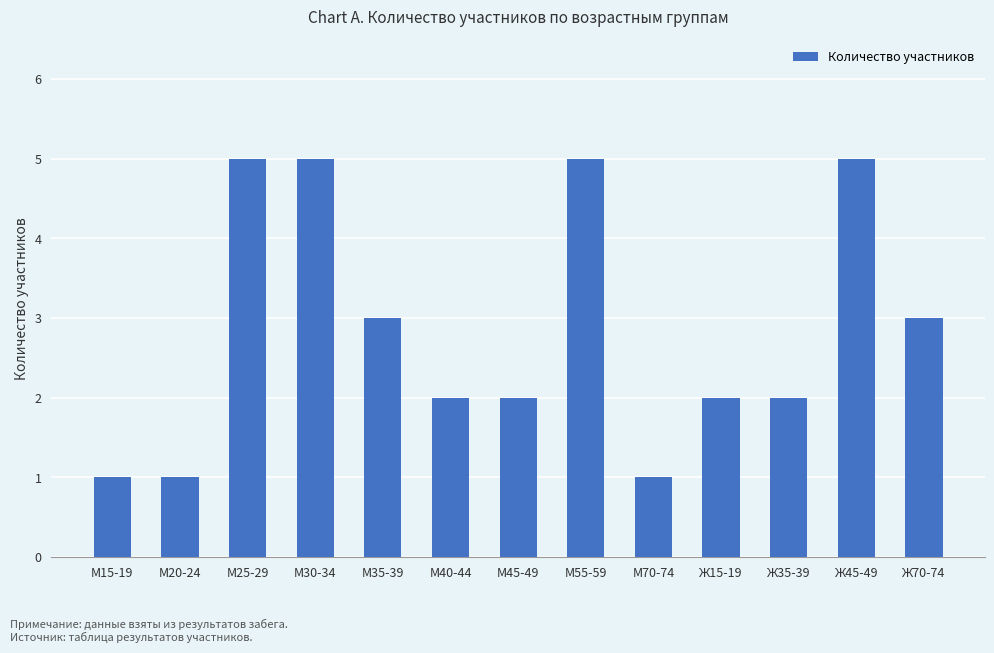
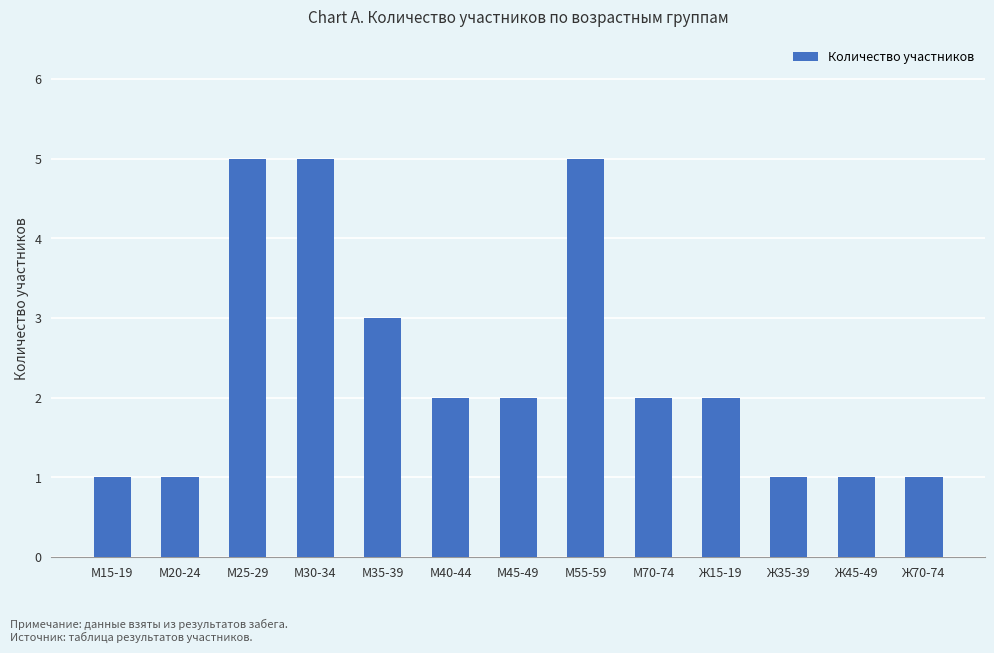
  {
    "М15-19": 1,
    "М20-24": 1,
    "М25-29": 5,
    "М30-34": 5,
    "М35-39": 3,
    "М40-44": 2,
    "М45-49": 2,
    "М55-59": 5,
-   "М70-74": 1,
+   "М70-74": 2,
    "Ж15-19": 2,
-   "Ж35-39": 2,
-   "Ж45-49": 5,
-   "Ж70-74": 3
+   "Ж35-39": 1,
+   "Ж45-49": 1,
+   "Ж70-74": 1
  }
